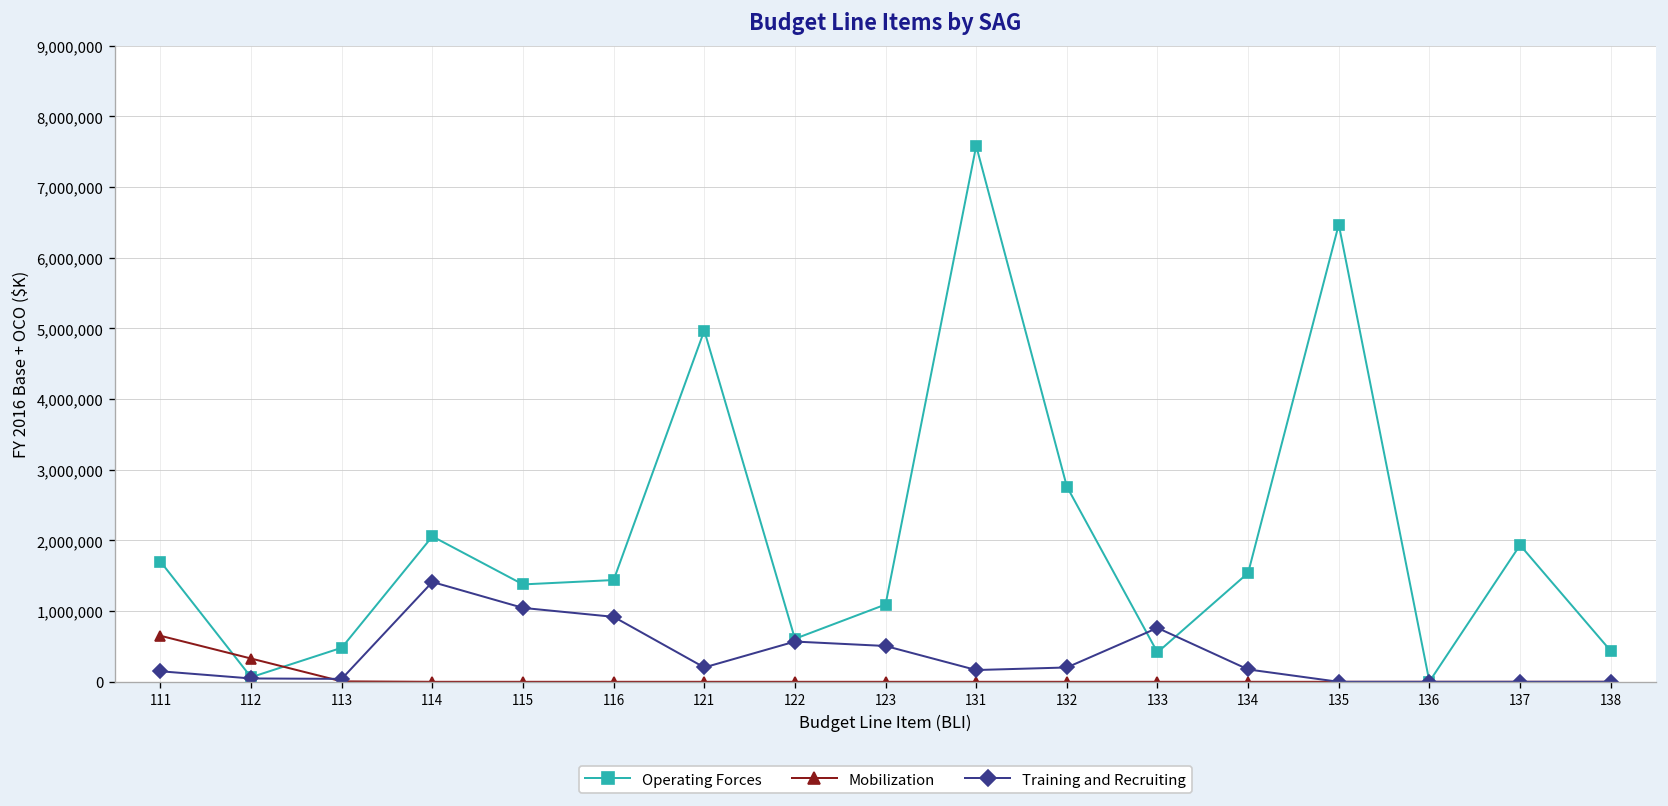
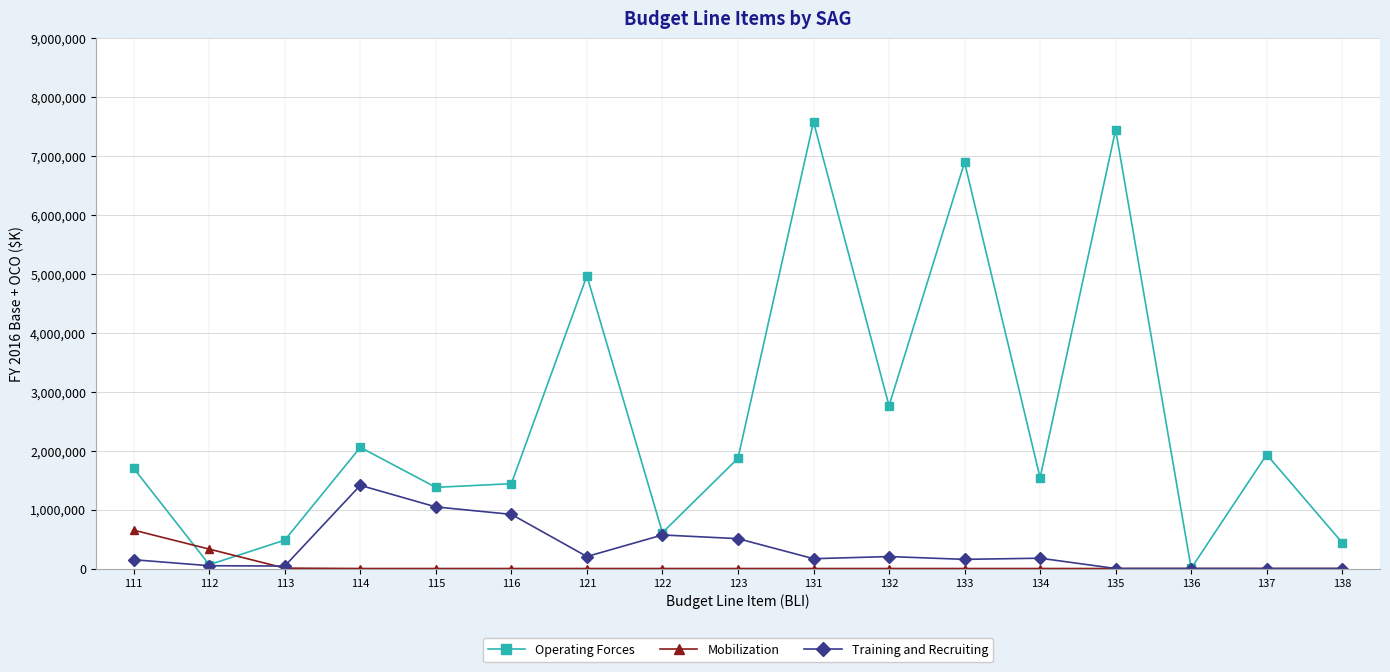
  {
    "Operating Forces": {
      "111": "1,700,000",
      "113": "500,000",
      "114": "2,100,000",
      "115": "1,400,000",
      "116": "1,400,000",
      "121": "5,000,000",
-     "123": "1,100,000",
+     "123": "1,900,000",
      "131": "7,600,000",
      "132": "2,800,000",
-     "133": "400,000",
+     "133": "6,900,000",
      "134": "1,500,000",
-     "135": "6,500,000",
+     "135": "7,400,000",
      "137": "1,900,000",
      "138": "400,000"
    },
    "Mobilization": {
      "111": "700,000",
      "112": "300,000",
      "114": "0",
      "115": "0",
      "116": "0",
      "121": "0",
      "122": "0",
      "123": "0",
      "131": "0",
      "132": "0",
      "133": "0",
      "134": "0"
    },
    "Training and Recruiting": {
      "111": "100,000",
      "114": "1,400,000",
      "115": "1,000,000",
      "116": "900,000",
      "121": "200,000",
      "123": "500,000",
      "131": "200,000",
      "132": "200,000",
-     "133": "800,000",
+     "133": "200,000",
      "134": "200,000"
    }
  }
